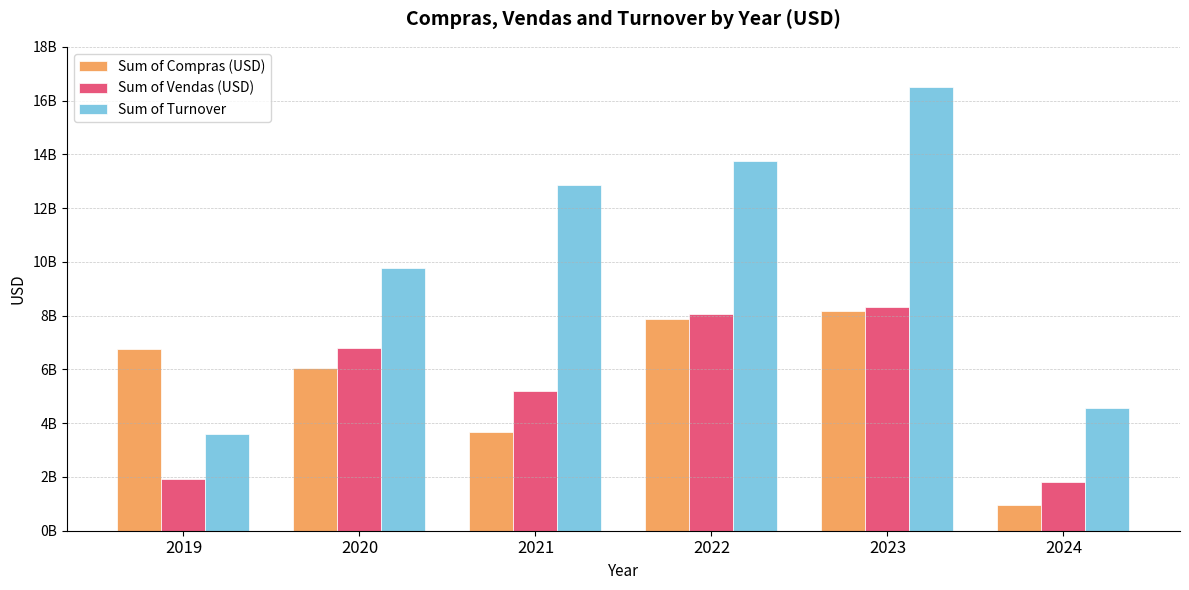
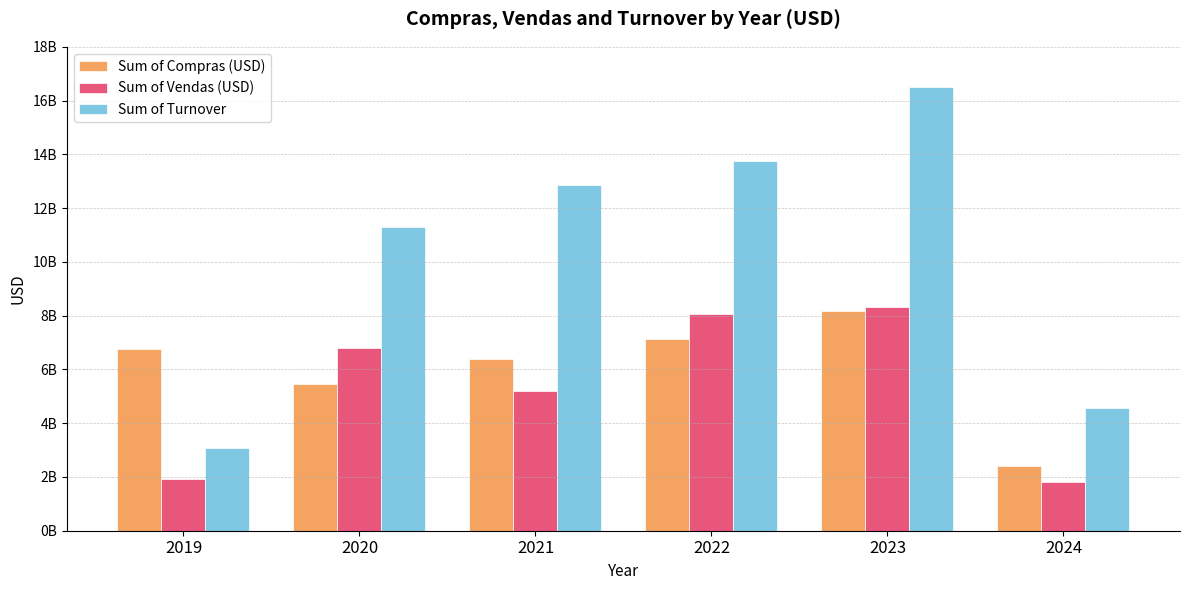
  {
    "Sum of Compras (USD)": {
      "2019": 6800000000,
-     "2020": 6100000000,
-     "2021": 3700000000,
-     "2022": 7900000000,
+     "2020": 5500000000,
+     "2021": 6400000000,
+     "2022": 7100000000,
      "2023": 8200000000,
-     "2024": 1000000000
+     "2024": 2400000000
    },
    "Sum of Vendas (USD)": {
      "2019": 1900000000,
      "2020": 6800000000,
      "2021": 5200000000,
      "2022": 8100000000,
      "2023": 8300000000,
      "2024": 1800000000
    },
    "Sum of Turnover": {
-     "2019": 3600000000,
-     "2020": 9800000000,
+     "2019": 3100000000,
+     "2020": 11300000000,
      "2021": 12800000000,
      "2022": 13700000000,
      "2023": 16500000000,
      "2024": 4600000000
    }
  }
